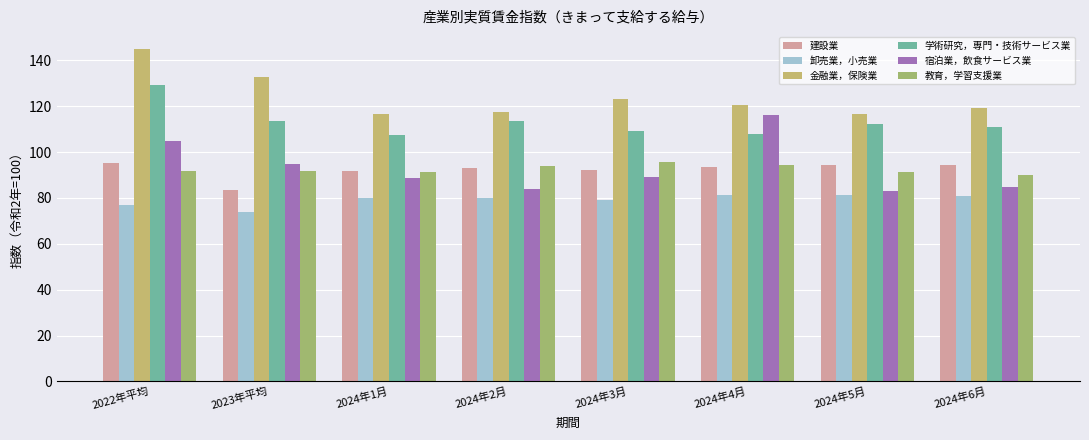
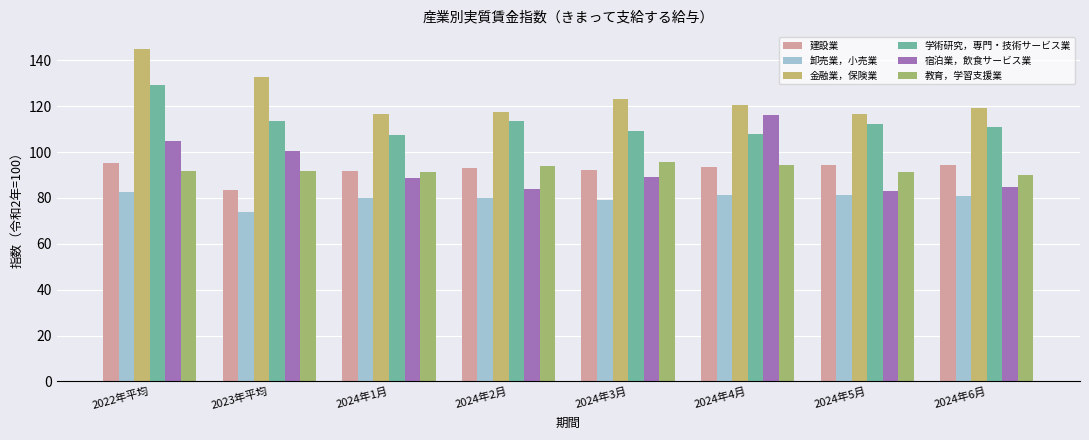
  {
    "卸売業，小売業": {
-     "2022年平均": 77,
+     "2022年平均": 83,
      "2023年平均": 74,
      "2024年1月": 80,
      "2024年2月": 80,
      "2024年3月": 79,
      "2024年4月": 81,
      "2024年5月": 81,
      "2024年6月": 81
    },
    "学術研究，専門・技術サービス業": {
      "2022年平均": 129,
      "2023年平均": 114,
      "2024年1月": 107,
      "2024年2月": 114,
      "2024年3月": 109,
      "2024年4月": 108,
      "2024年5月": 112,
      "2024年6月": 111
    },
    "宿泊業，飲食サービス業": {
      "2022年平均": 105,
-     "2023年平均": 95,
+     "2023年平均": 100,
      "2024年1月": 89,
      "2024年2月": 84,
      "2024年3月": 89,
      "2024年4月": 116,
      "2024年5月": 83,
      "2024年6月": 85
    }
  }
